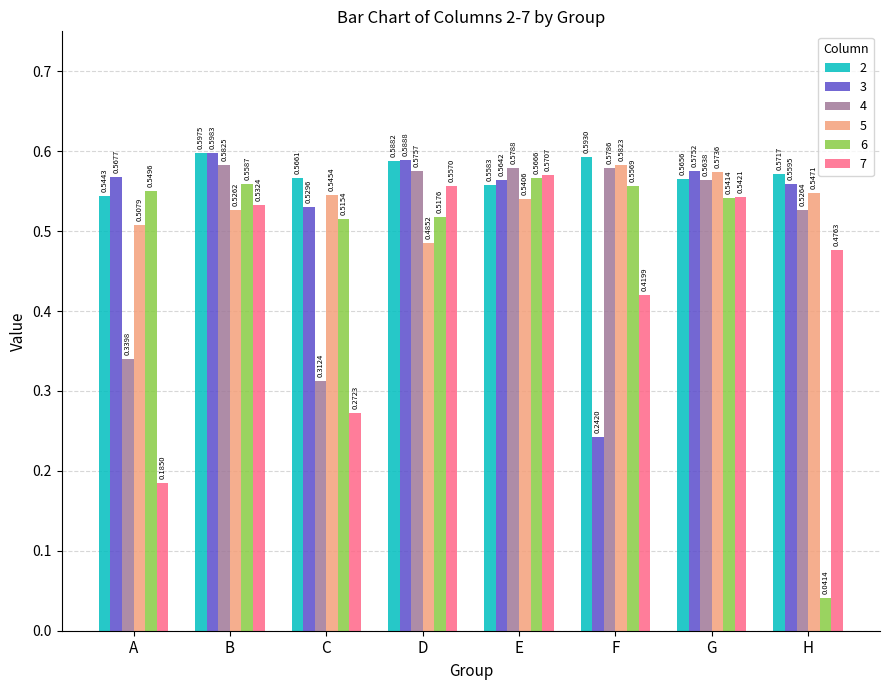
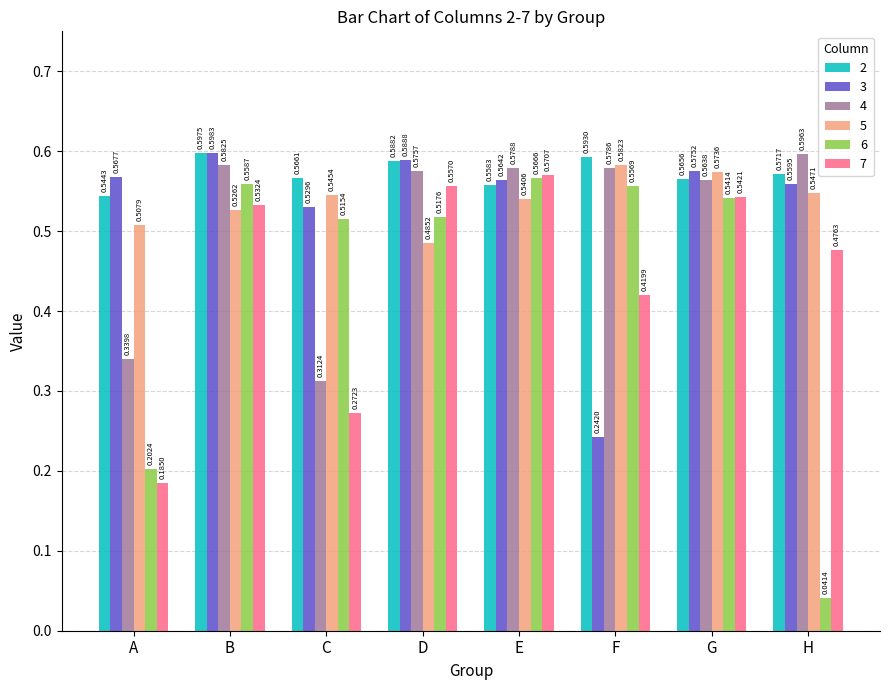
  {
    "2": {
      "A": 0.5443,
      "B": 0.5975,
      "C": 0.5661,
      "D": 0.5882,
      "E": 0.5583,
      "F": 0.5930,
      "G": 0.5656,
      "H": 0.5717
    },
    "3": {
      "A": 0.5677,
      "B": 0.5983,
      "C": 0.5296,
      "D": 0.5888,
      "E": 0.5642,
      "F": 0.2420,
      "G": 0.5752,
      "H": 0.5595
    },
    "4": {
      "A": 0.3398,
      "B": 0.5825,
      "C": 0.3124,
      "D": 0.5757,
      "E": 0.5788,
      "F": 0.5786,
      "G": 0.5638,
-     "H": 0.5264
+     "H": 0.5963
    },
    "5": {
      "A": 0.5079,
      "B": 0.5262,
      "C": 0.5454,
      "D": 0.4852,
      "E": 0.5406,
      "F": 0.5823,
      "G": 0.5736,
      "H": 0.5471
    },
    "6": {
-     "A": 0.5496,
+     "A": 0.2024,
      "B": 0.5587,
      "C": 0.5154,
      "D": 0.5176,
      "E": 0.5666,
      "F": 0.5569,
      "G": 0.5414,
      "H": 0.0414
    },
    "7": {
      "A": 0.1850,
      "B": 0.5324,
      "C": 0.2723,
      "D": 0.5570,
      "E": 0.5707,
      "F": 0.4199,
      "G": 0.5421,
      "H": 0.4763
    }
  }
